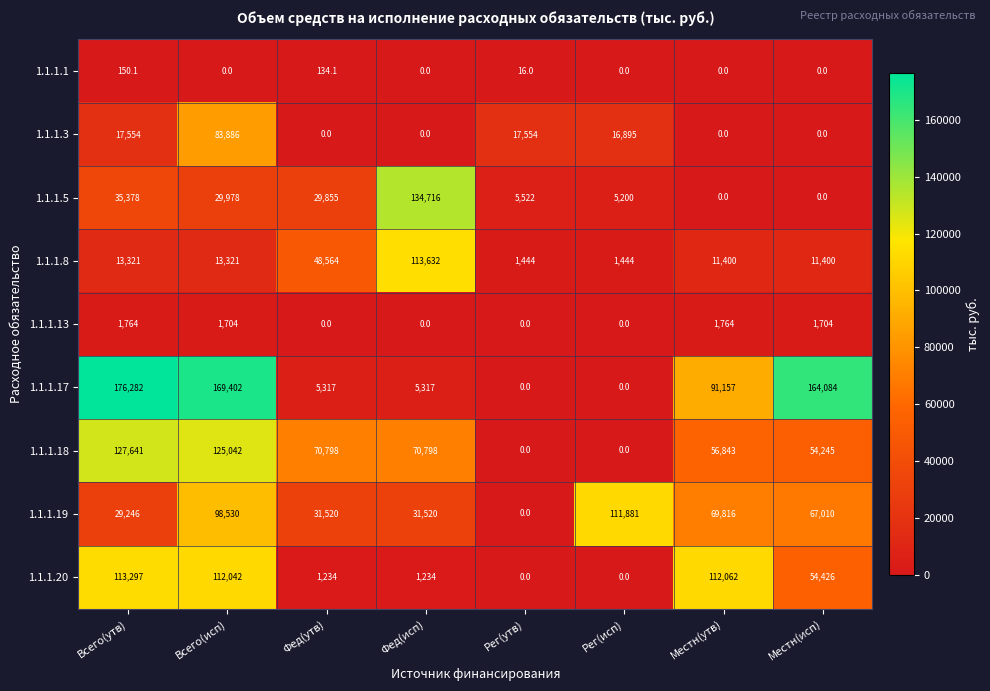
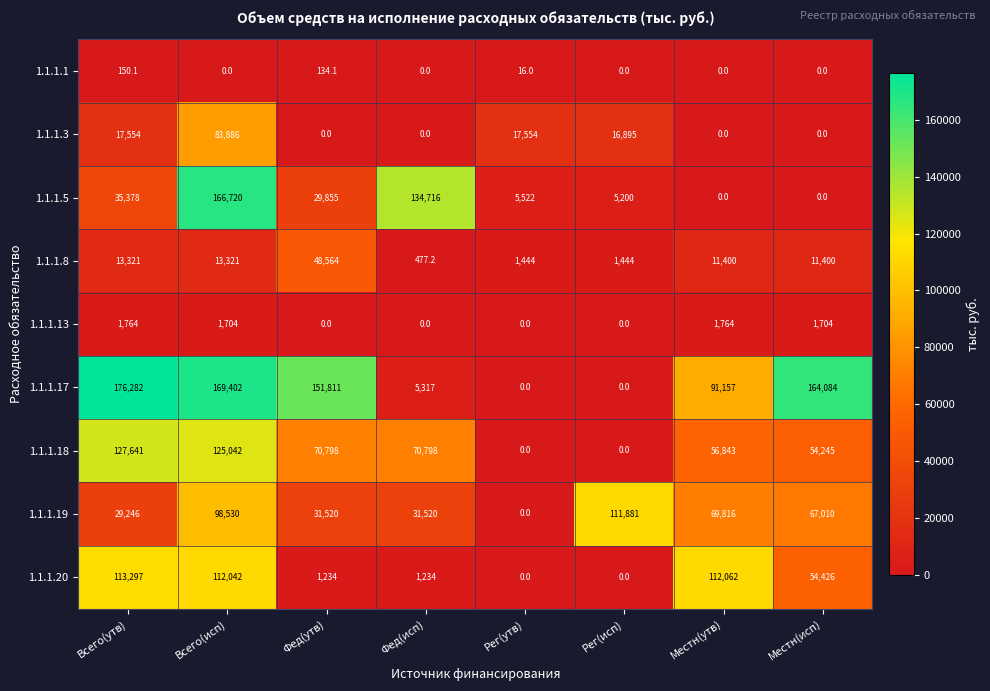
  {
    "1.1.1.1": {
      "Всего(утв)": "150.1",
      "Всего(исп)": "0.0",
      "Фед(утв)": "134.1",
      "Фед(исп)": "0.0",
      "Рег(утв)": "16.0",
      "Рег(исп)": "0.0",
      "Местн(утв)": "0.0",
      "Местн(исп)": "0.0"
    },
    "1.1.1.3": {
      "Всего(утв)": "17,554",
      "Всего(исп)": "83,886",
      "Фед(утв)": "0.0",
      "Фед(исп)": "0.0",
      "Рег(утв)": "17,554",
      "Рег(исп)": "16,895",
      "Местн(утв)": "0.0",
      "Местн(исп)": "0.0"
    },
    "1.1.1.5": {
      "Всего(утв)": "35,378",
-     "Всего(исп)": "29,978",
+     "Всего(исп)": "166,720",
      "Фед(утв)": "29,855",
      "Фед(исп)": "134,716",
      "Рег(утв)": "5,522",
      "Рег(исп)": "5,200",
      "Местн(утв)": "0.0",
      "Местн(исп)": "0.0"
    },
    "1.1.1.8": {
      "Всего(утв)": "13,321",
      "Всего(исп)": "13,321",
      "Фед(утв)": "48,564",
-     "Фед(исп)": "113,632",
+     "Фед(исп)": "477.2",
      "Рег(утв)": "1,444",
      "Рег(исп)": "1,444",
      "Местн(утв)": "11,400",
      "Местн(исп)": "11,400"
    },
    "1.1.1.13": {
      "Всего(утв)": "1,764",
      "Всего(исп)": "1,704",
      "Фед(утв)": "0.0",
      "Фед(исп)": "0.0",
      "Рег(утв)": "0.0",
      "Рег(исп)": "0.0",
      "Местн(утв)": "1,764",
      "Местн(исп)": "1,704"
    },
    "1.1.1.17": {
      "Всего(утв)": "176,282",
      "Всего(исп)": "169,402",
-     "Фед(утв)": "5,317",
+     "Фед(утв)": "151,811",
      "Фед(исп)": "5,317",
      "Рег(утв)": "0.0",
      "Рег(исп)": "0.0",
      "Местн(утв)": "91,157",
      "Местн(исп)": "164,084"
    },
    "1.1.1.18": {
      "Всего(утв)": "127,641",
      "Всего(исп)": "125,042",
      "Фед(утв)": "70,798",
      "Фед(исп)": "70,798",
      "Рег(утв)": "0.0",
      "Рег(исп)": "0.0",
      "Местн(утв)": "56,843",
      "Местн(исп)": "54,245"
    },
    "1.1.1.19": {
      "Всего(утв)": "29,246",
      "Всего(исп)": "98,530",
      "Фед(утв)": "31,520",
      "Фед(исп)": "31,520",
      "Рег(утв)": "0.0",
      "Рег(исп)": "111,881",
      "Местн(утв)": "69,816",
      "Местн(исп)": "67,010"
    },
    "1.1.1.20": {
      "Всего(утв)": "113,297",
      "Всего(исп)": "112,042",
      "Фед(утв)": "1,234",
      "Фед(исп)": "1,234",
      "Рег(утв)": "0.0",
      "Рег(исп)": "0.0",
      "Местн(утв)": "112,062",
      "Местн(исп)": "54,426"
    }
  }
